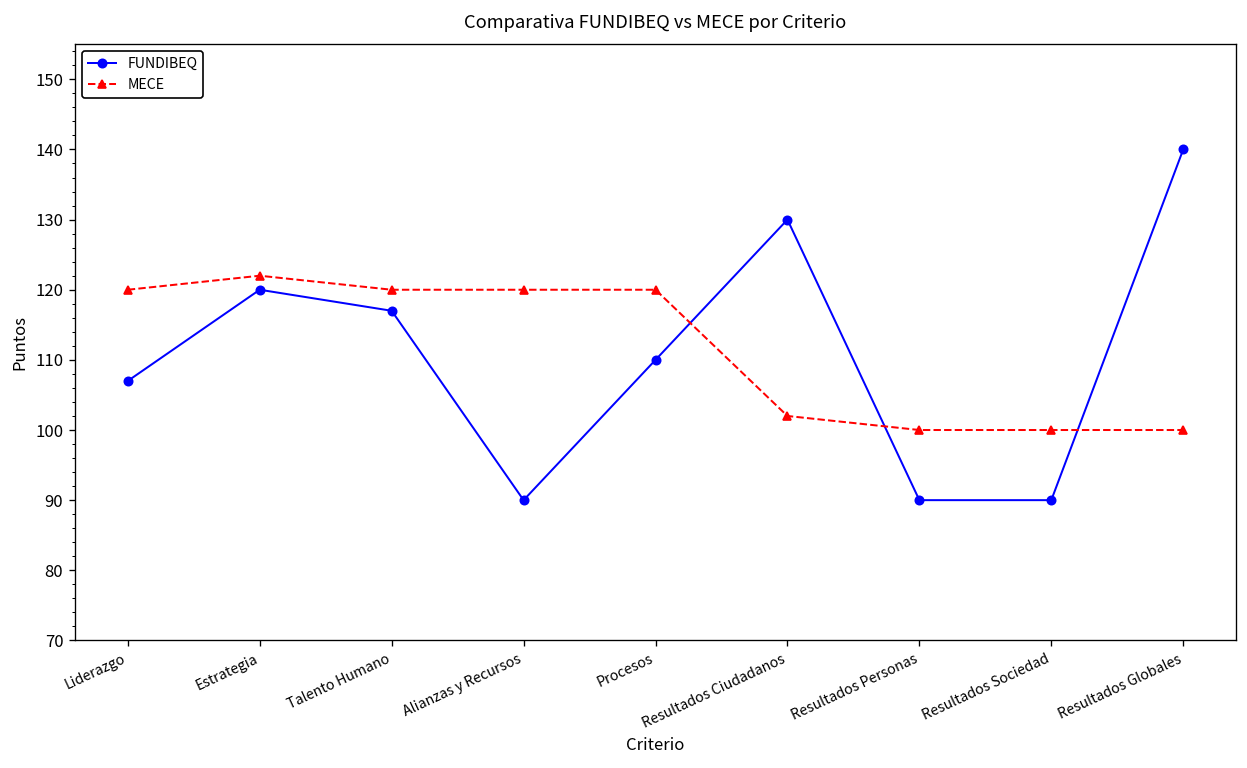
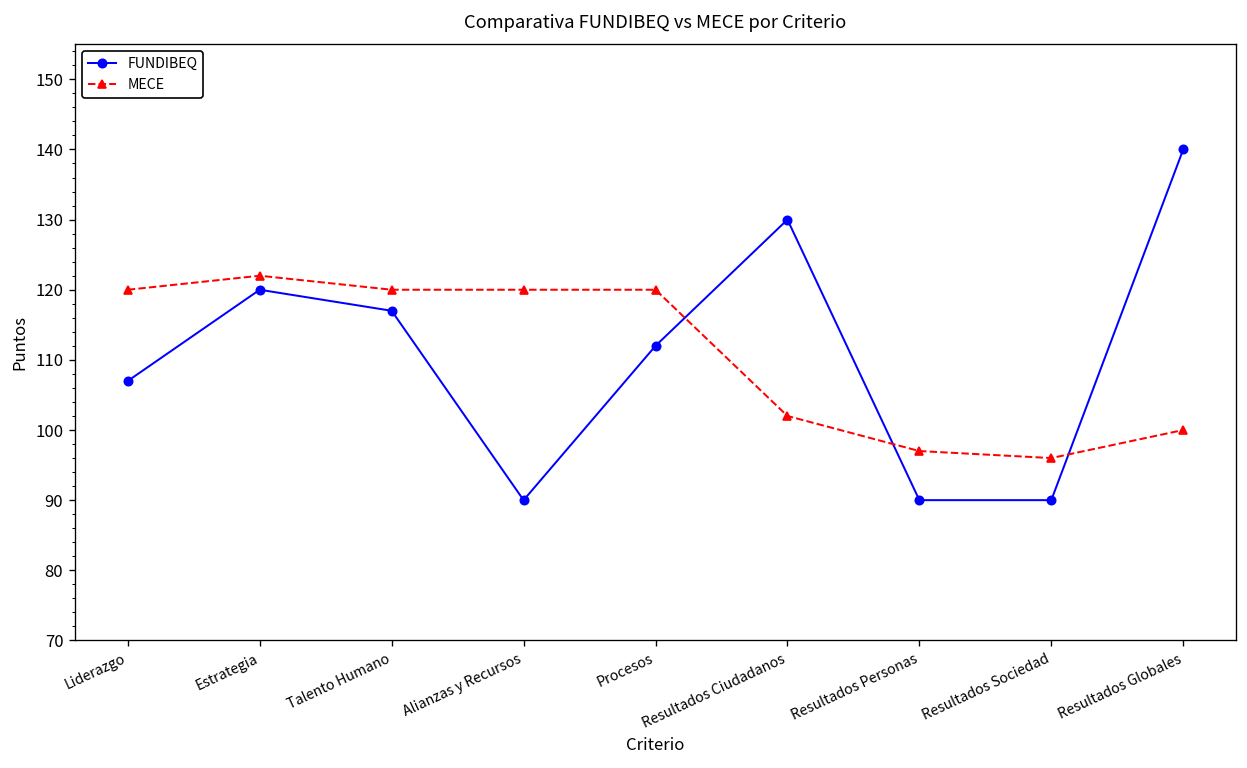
  {
    "FUNDIBEQ": {
      "Liderazgo": 107,
      "Estrategia": 120,
      "Talento Humano": 117,
      "Alianzas y Recursos": 90,
-     "Procesos": 110,
+     "Procesos": 112,
      "Resultados Ciudadanos": 130,
      "Resultados Personas": 90,
      "Resultados Sociedad": 90,
      "Resultados Globales": 140
    },
    "MECE": {
      "Liderazgo": 120,
      "Estrategia": 122,
      "Talento Humano": 120,
      "Alianzas y Recursos": 120,
      "Procesos": 120,
      "Resultados Ciudadanos": 102,
-     "Resultados Personas": 100,
-     "Resultados Sociedad": 100,
+     "Resultados Personas": 97,
+     "Resultados Sociedad": 96,
      "Resultados Globales": 100
    }
  }
